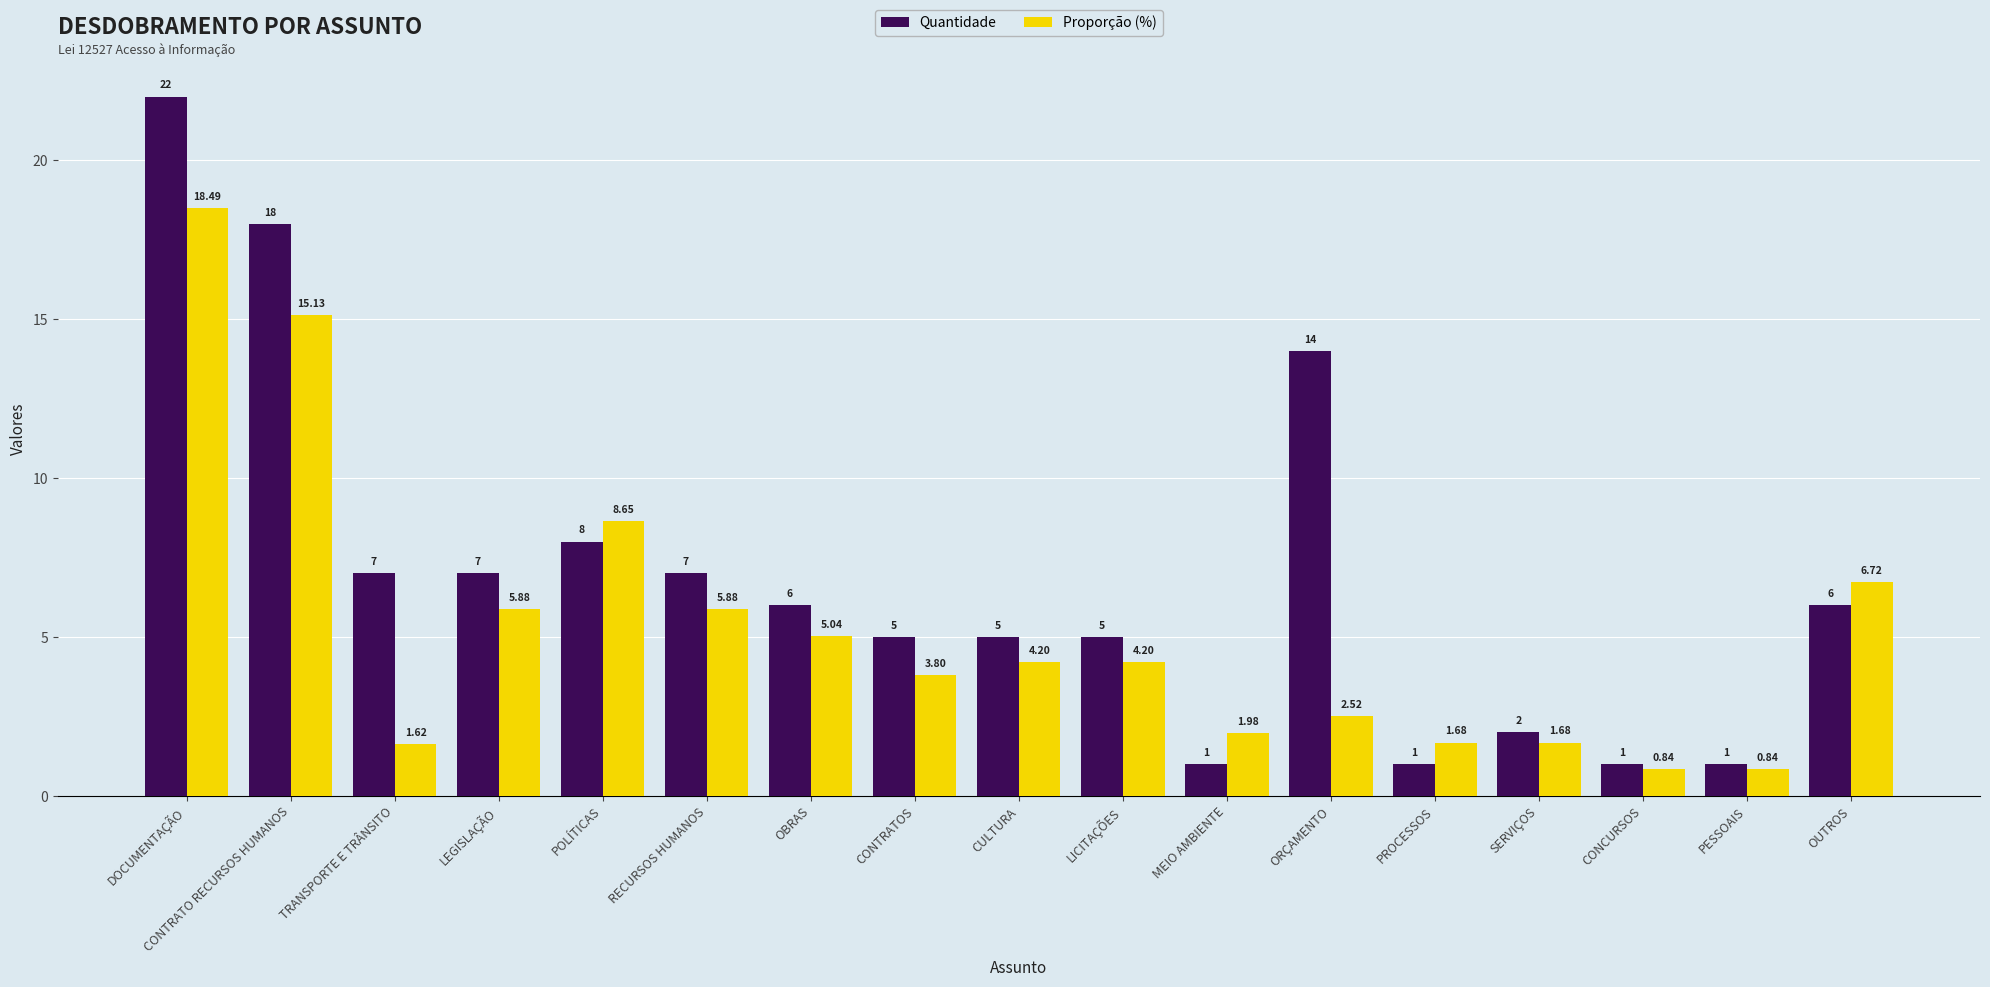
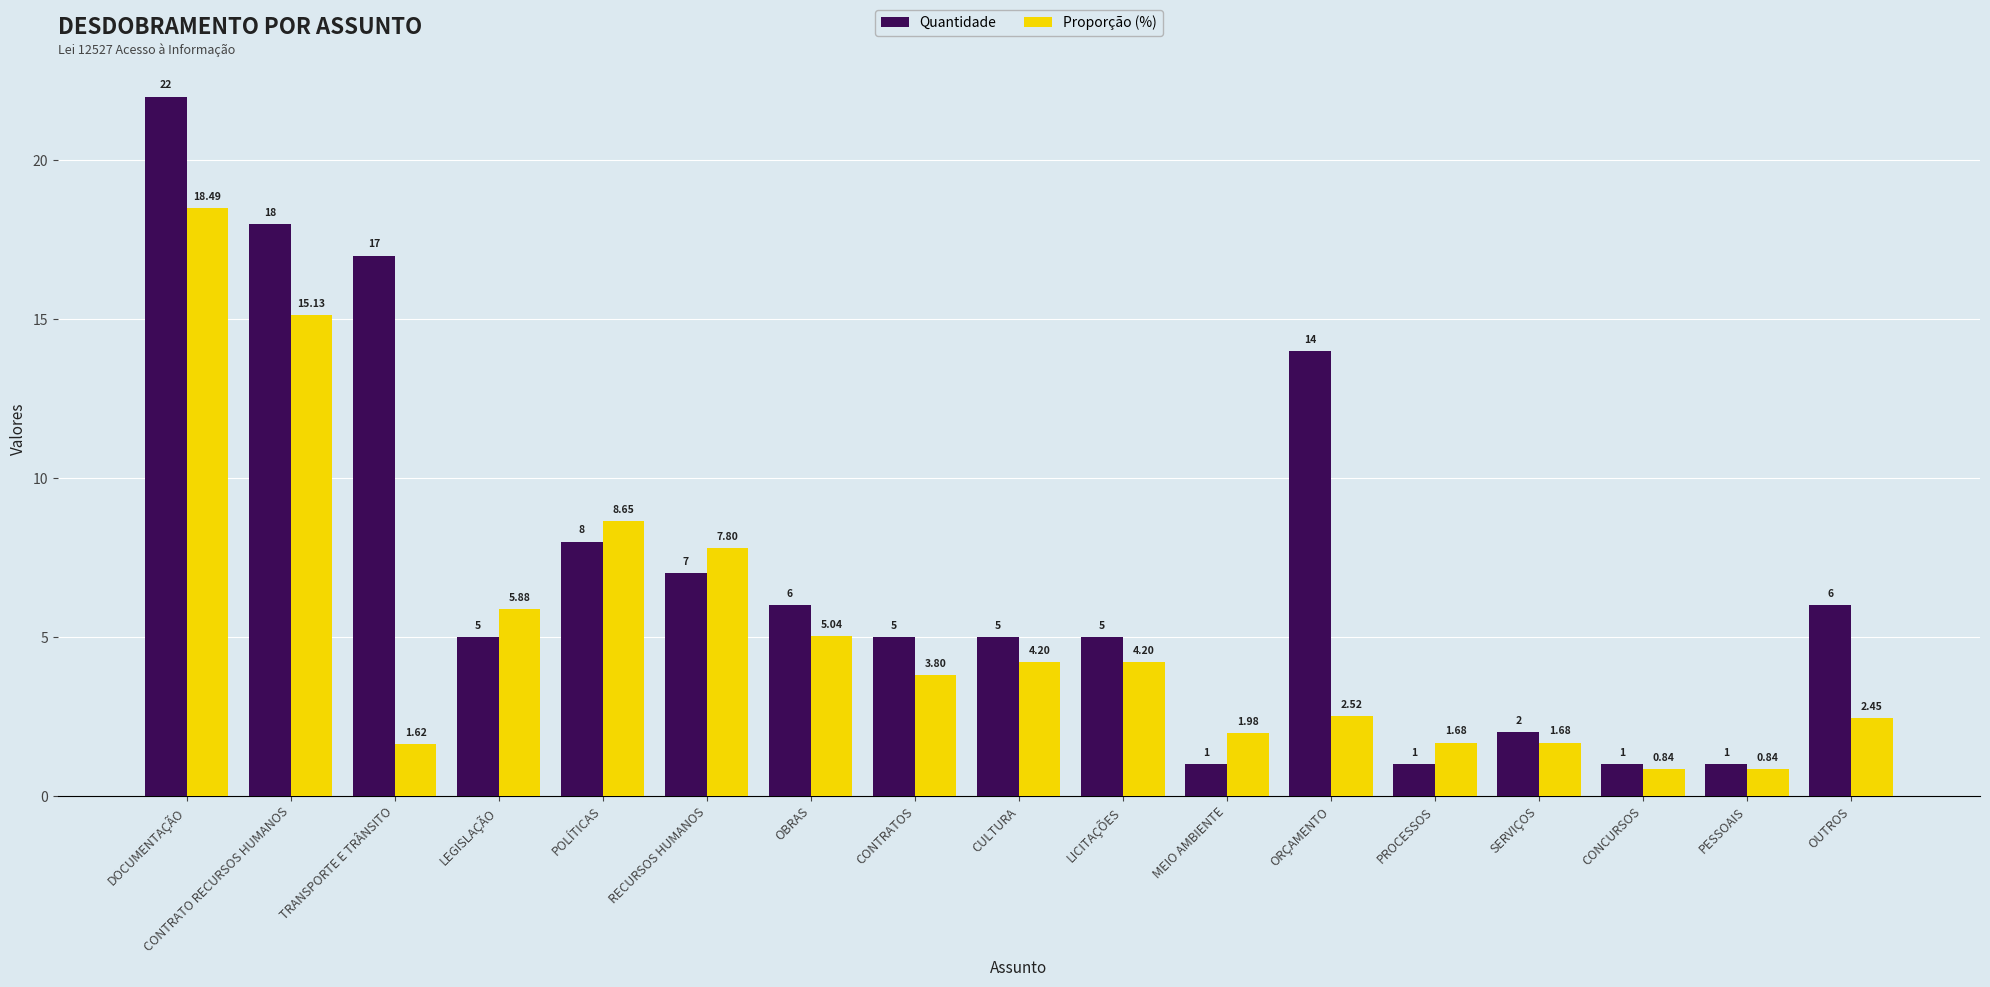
  {
    "Quantidade": {
      "DOCUMENTAÇÃO": 22,
      "CONTRATO RECURSOS HUMANOS": 18,
-     "TRANSPORTE E TRÂNSITO": 7,
-     "LEGISLAÇÃO": 7,
+     "TRANSPORTE E TRÂNSITO": 17,
+     "LEGISLAÇÃO": 5,
      "POLÍTICAS": 8,
      "RECURSOS HUMANOS": 7,
      "OBRAS": 6,
      "CONTRATOS": 5,
      "CULTURA": 5,
      "LICITAÇÕES": 5,
      "MEIO AMBIENTE": 1,
      "ORÇAMENTO": 14,
      "PROCESSOS": 1,
      "SERVIÇOS": 2,
      "CONCURSOS": 1,
      "PESSOAIS": 1,
      "OUTROS": 6
    },
    "Proporção (%)": {
      "DOCUMENTAÇÃO": 18.49,
      "CONTRATO RECURSOS HUMANOS": 15.13,
      "TRANSPORTE E TRÂNSITO": 1.62,
      "LEGISLAÇÃO": 5.88,
      "POLÍTICAS": 8.65,
-     "RECURSOS HUMANOS": 5.88,
+     "RECURSOS HUMANOS": 7.80,
      "OBRAS": 5.04,
      "CONTRATOS": 3.80,
      "CULTURA": 4.20,
      "LICITAÇÕES": 4.20,
      "MEIO AMBIENTE": 1.98,
      "ORÇAMENTO": 2.52,
      "PROCESSOS": 1.68,
      "SERVIÇOS": 1.68,
      "CONCURSOS": 0.84,
      "PESSOAIS": 0.84,
-     "OUTROS": 6.72
+     "OUTROS": 2.45
    }
  }
